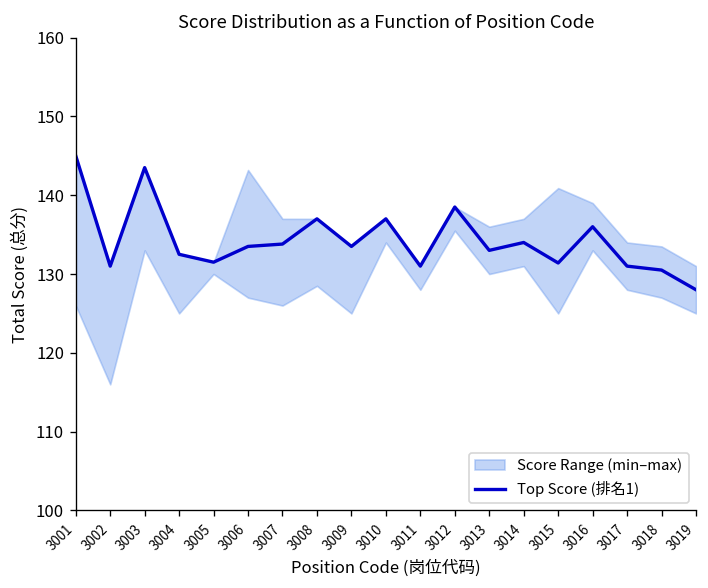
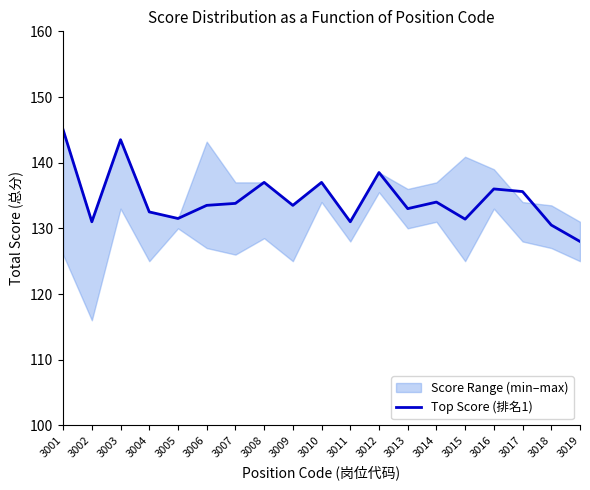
  {
    "Top Score (排名1)": {
      "3006": 134,
      "3007": 134,
      "3013": 133,
      "3014": 134,
      "3015": 131,
      "3016": 136,
-     "3017": 131,
+     "3017": 136,
      "3018": 131,
      "3019": 128
    }
  }
